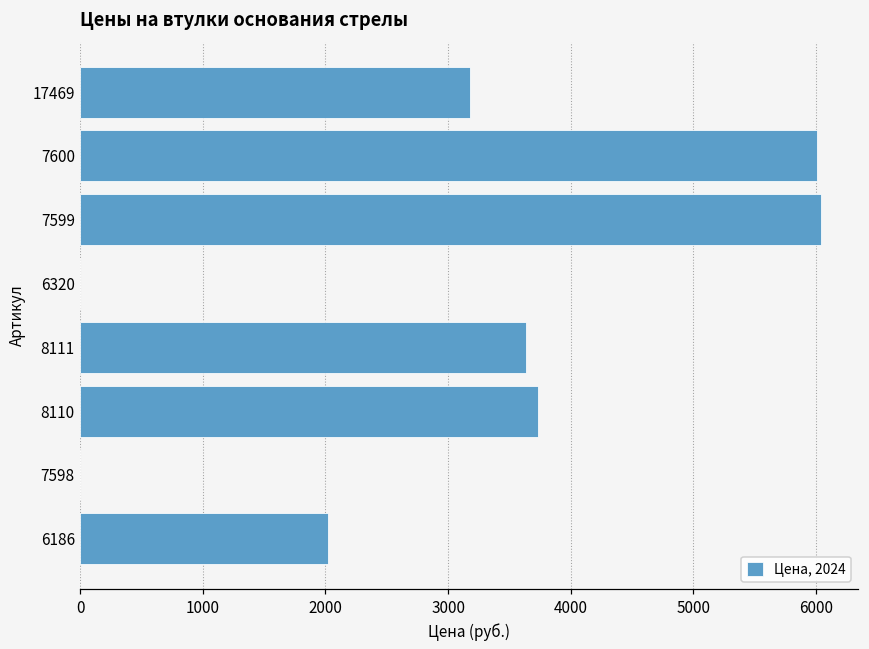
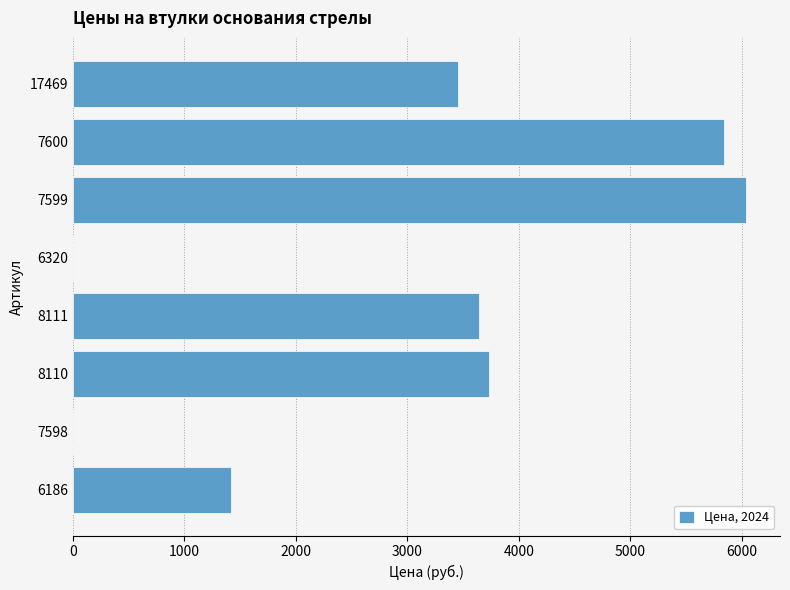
  {
-   "17469": 3180,
-   "7600": 6010,
+   "17469": 3450,
+   "7600": 5840,
    "7599": 6040,
    "6320": 0,
    "8111": 3640,
    "8110": 3730,
    "7598": 0,
-   "6186": 2020
+   "6186": 1420
  }
